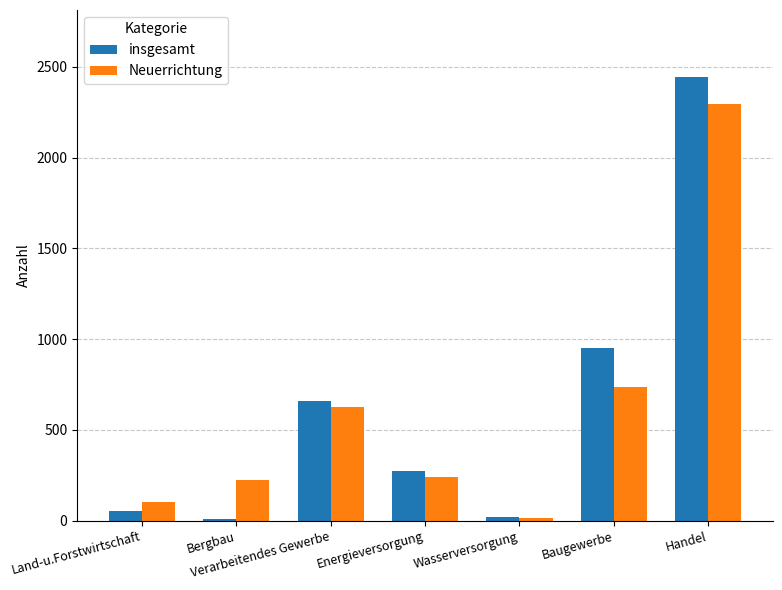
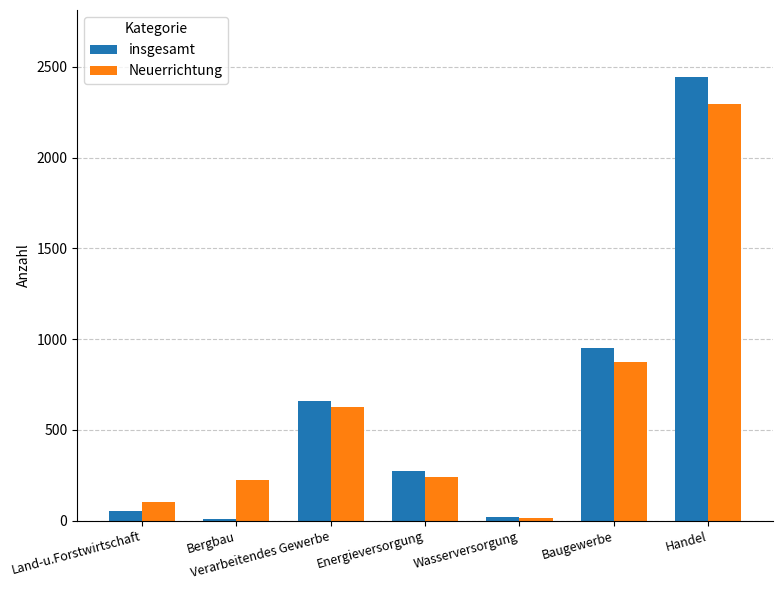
  {
    "insgesamt": {
      "Land-u.Forstwirtschaft": 50,
      "Verarbeitendes Gewerbe": 660,
      "Energieversorgung": 270,
      "Wasserversorgung": 20,
      "Baugewerbe": 950,
      "Handel": 2450
    },
    "Neuerrichtung": {
      "Land-u.Forstwirtschaft": 100,
      "Bergbau": 230,
      "Verarbeitendes Gewerbe": 630,
      "Energieversorgung": 240,
-     "Baugewerbe": 740,
+     "Baugewerbe": 870,
      "Handel": 2300
    }
  }
